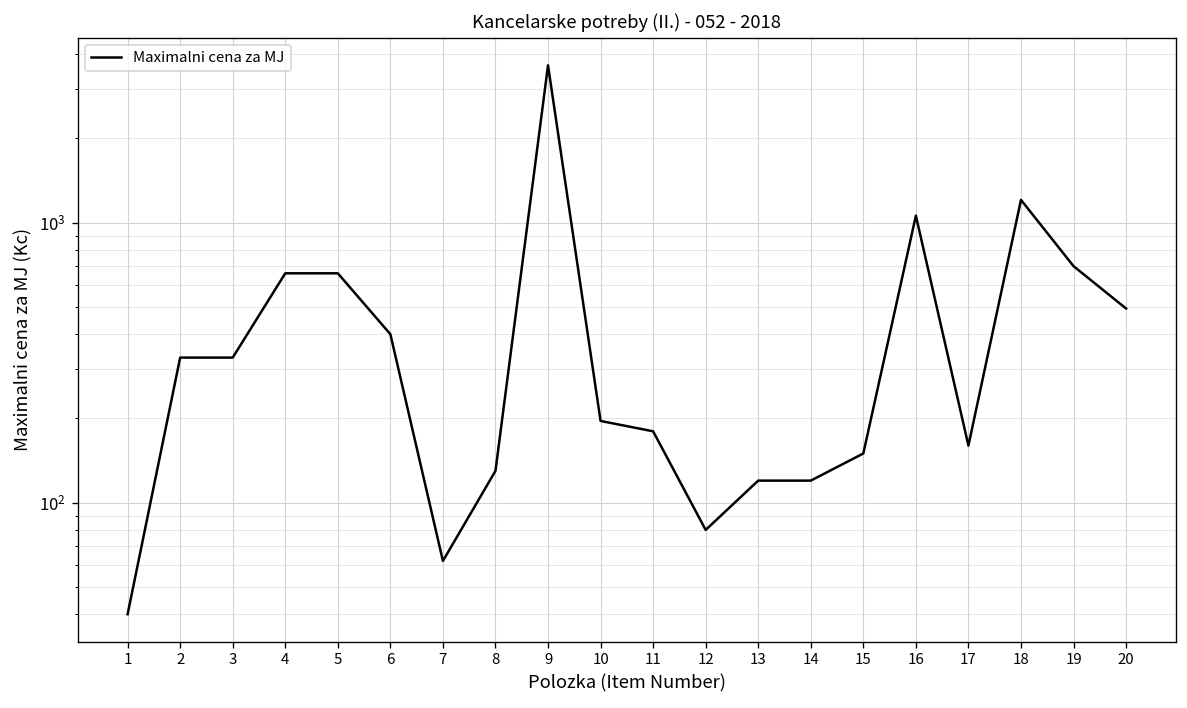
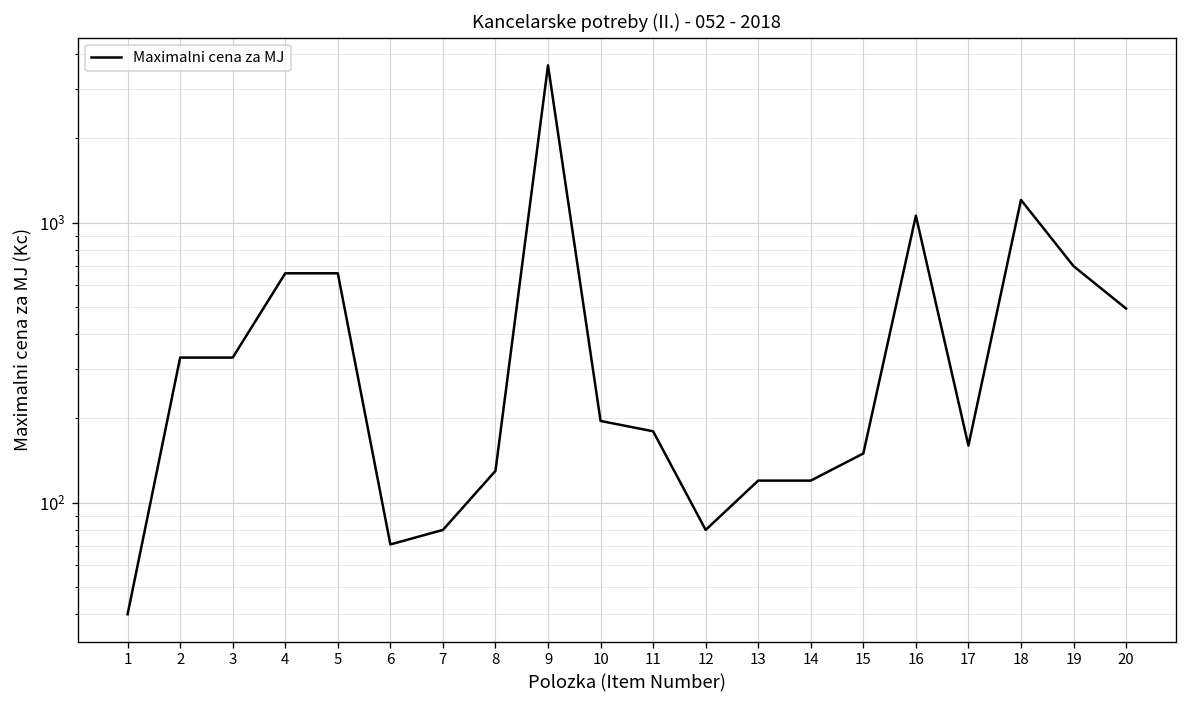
  {
    "1": 40,
    "2": 330,
    "3": 330,
    "4": 660,
    "5": 660,
-   "6": 400,
-   "7": 62,
+   "6": 71,
+   "7": 80,
    "8": 130,
    "9": 3700,
    "10": 200,
    "11": 180,
    "12": 80,
    "13": 120,
    "14": 120,
    "15": 150,
    "16": 1100,
    "17": 160,
    "18": 1200,
    "19": 700,
    "20": 490
  }
